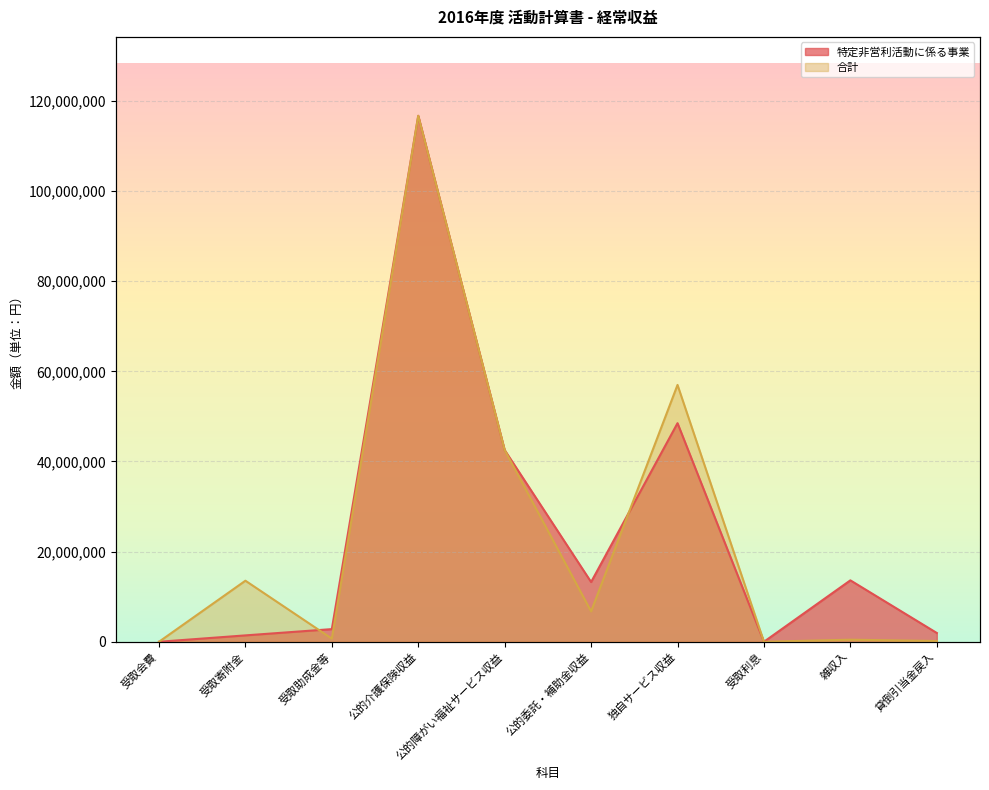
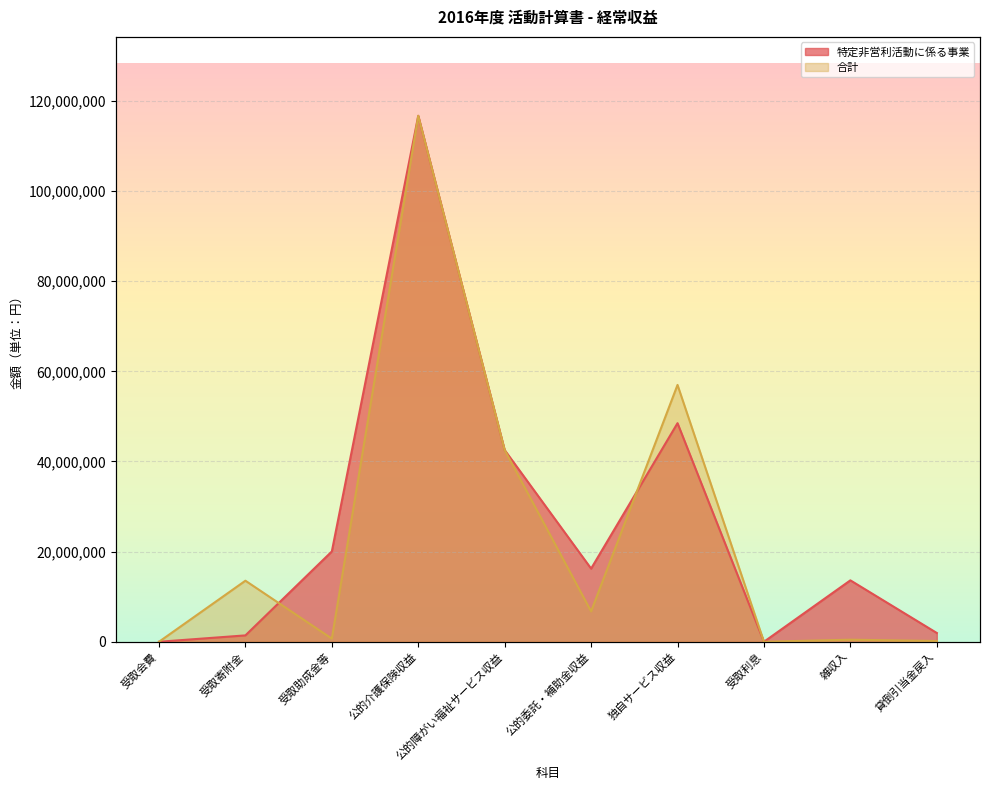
  {
    "特定非営利活動に係る事業": {
      "受取寄附金": "1,000,000",
-     "受取助成金等": "3,000,000",
-     "公的委託・補助金収益": "13,000,000",
+     "受取助成金等": "20,000,000",
+     "公的委託・補助金収益": "16,000,000",
      "独自サービス収益": "49,000,000",
      "雑収入": "14,000,000",
      "貸倒引当金戻入": "2,000,000"
    },
    "合計": {
      "受取寄附金": "14,000,000",
      "受取助成金等": "1,000,000",
      "公的委託・補助金収益": "7,000,000",
      "独自サービス収益": "57,000,000",
      "雑収入": "0",
      "貸倒引当金戻入": "0"
    }
  }
